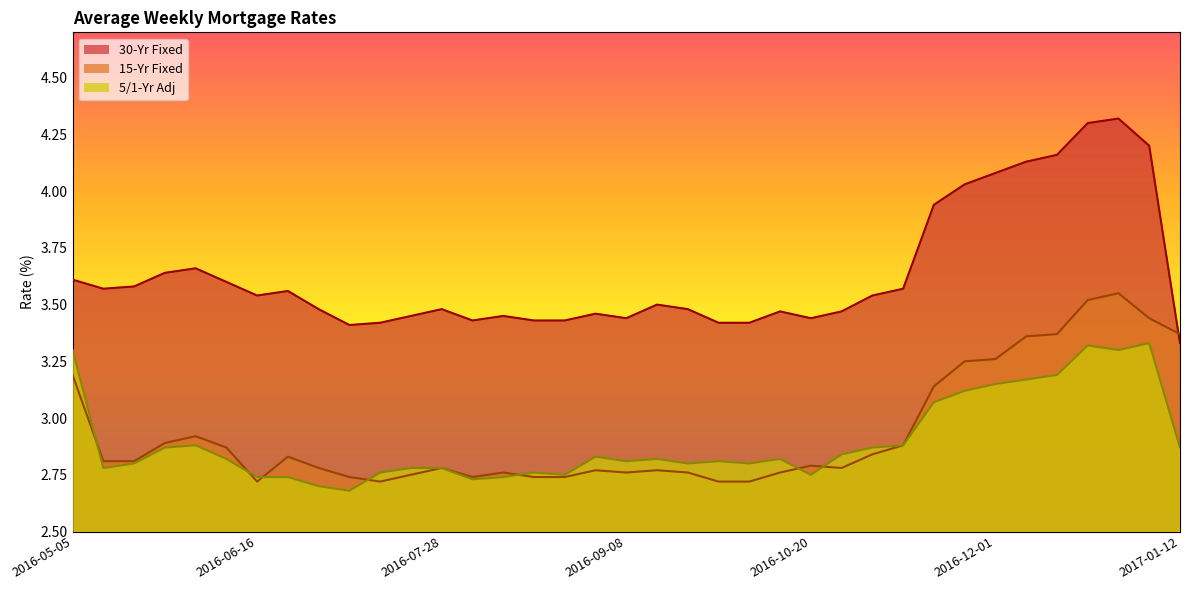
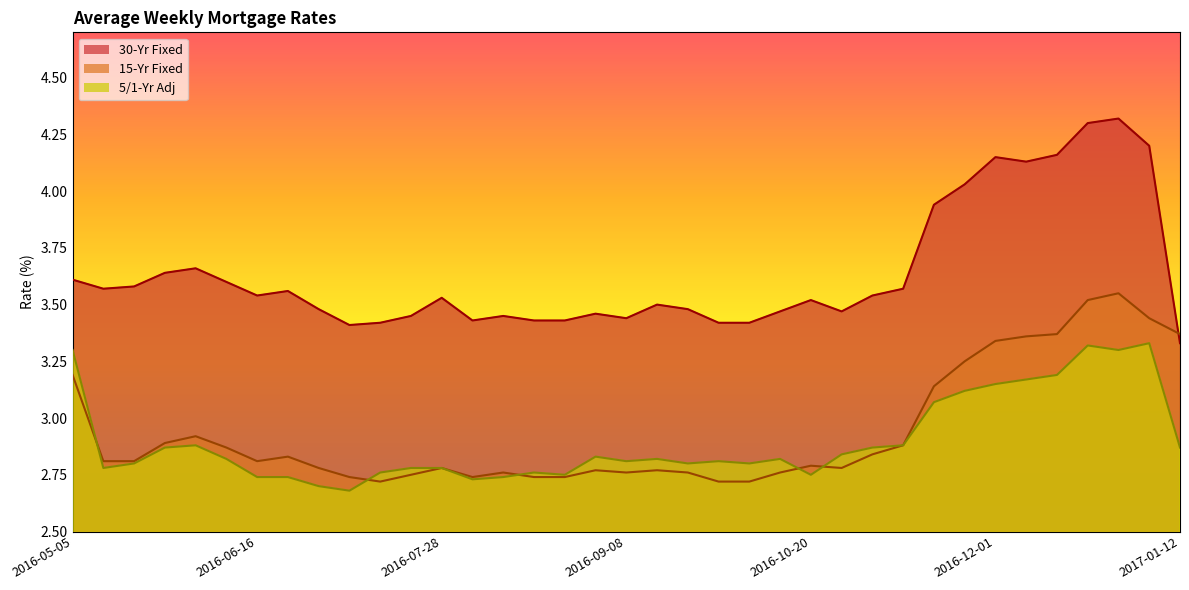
  {
    "30-Yr Fixed": {
      "2016-05-05": 3.61,
      "2016-06-16": 3.54,
-     "2016-07-28": 3.48,
+     "2016-07-28": 3.53,
      "2016-09-08": 3.44,
-     "2016-10-20": 3.44,
-     "2016-12-01": 4.08,
+     "2016-10-20": 3.52,
+     "2016-12-01": 4.15,
      "2017-01-12": 3.33
    },
    "15-Yr Fixed": {
      "2016-05-05": 3.19,
-     "2016-06-16": 2.72,
+     "2016-06-16": 2.81,
      "2016-09-08": 2.76,
      "2016-10-20": 2.79,
-     "2016-12-01": 3.26,
+     "2016-12-01": 3.34,
      "2017-01-12": 3.37
    },
    "5/1-Yr Adj": {
      "2016-05-05": 3.30,
      "2016-06-16": 2.74,
      "2016-09-08": 2.81,
      "2016-10-20": 2.75,
      "2016-12-01": 3.15,
      "2017-01-12": 2.87
    }
  }
